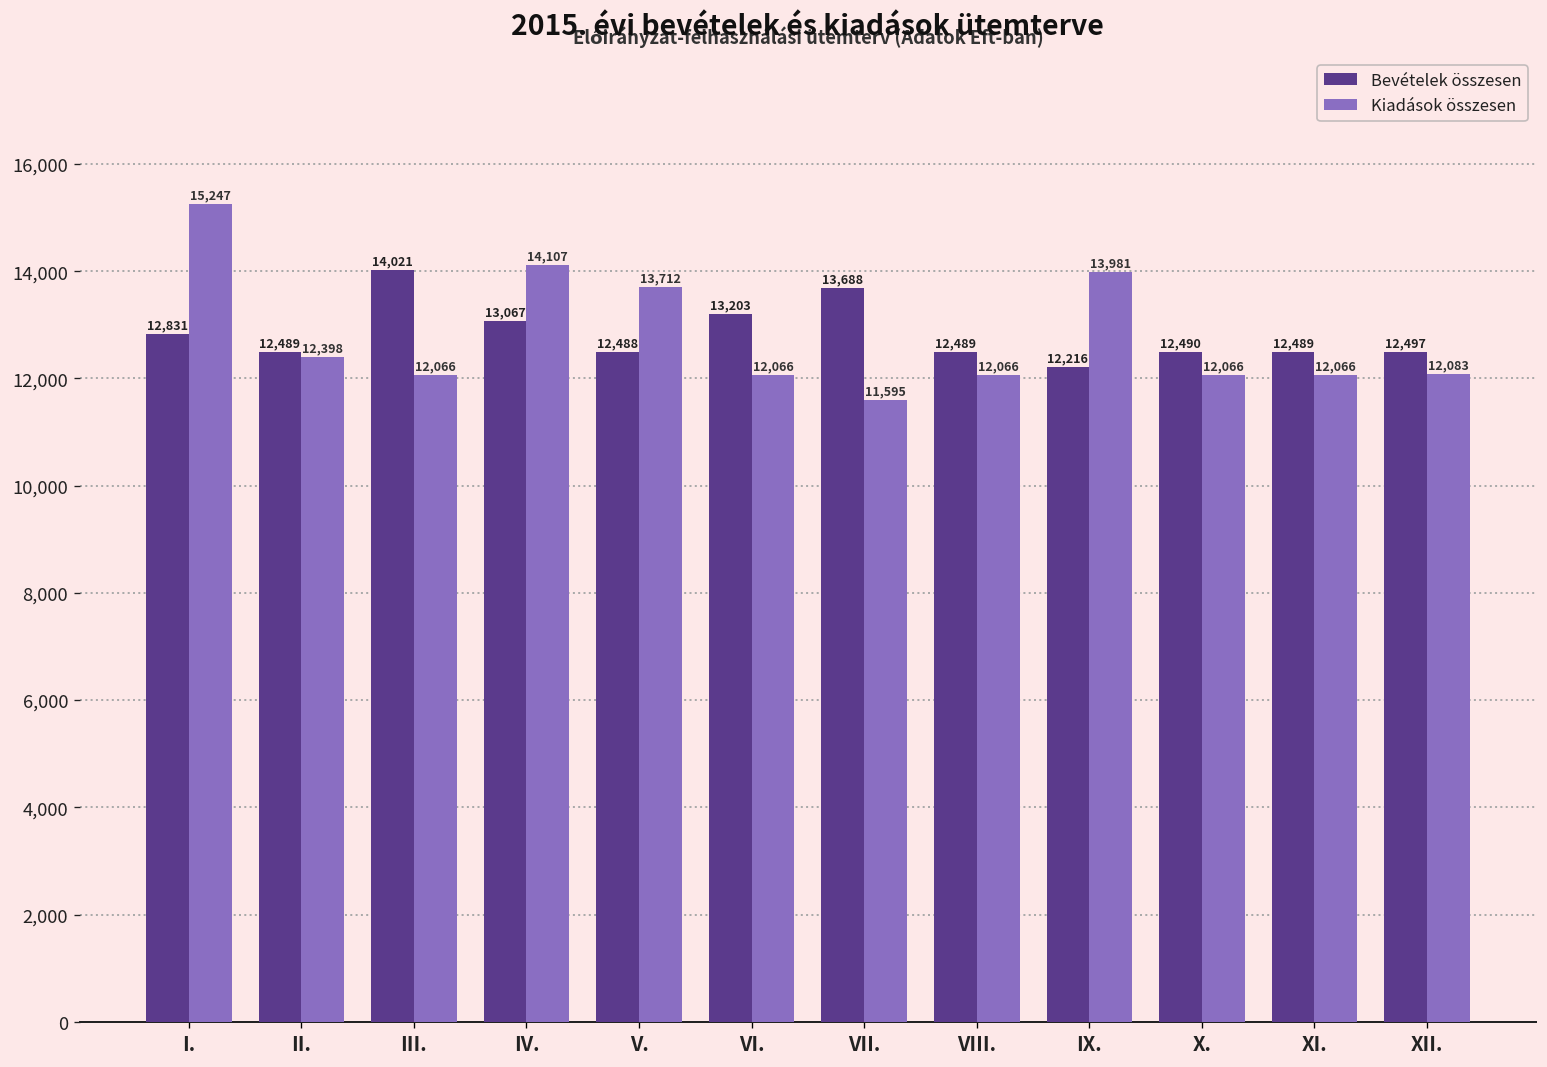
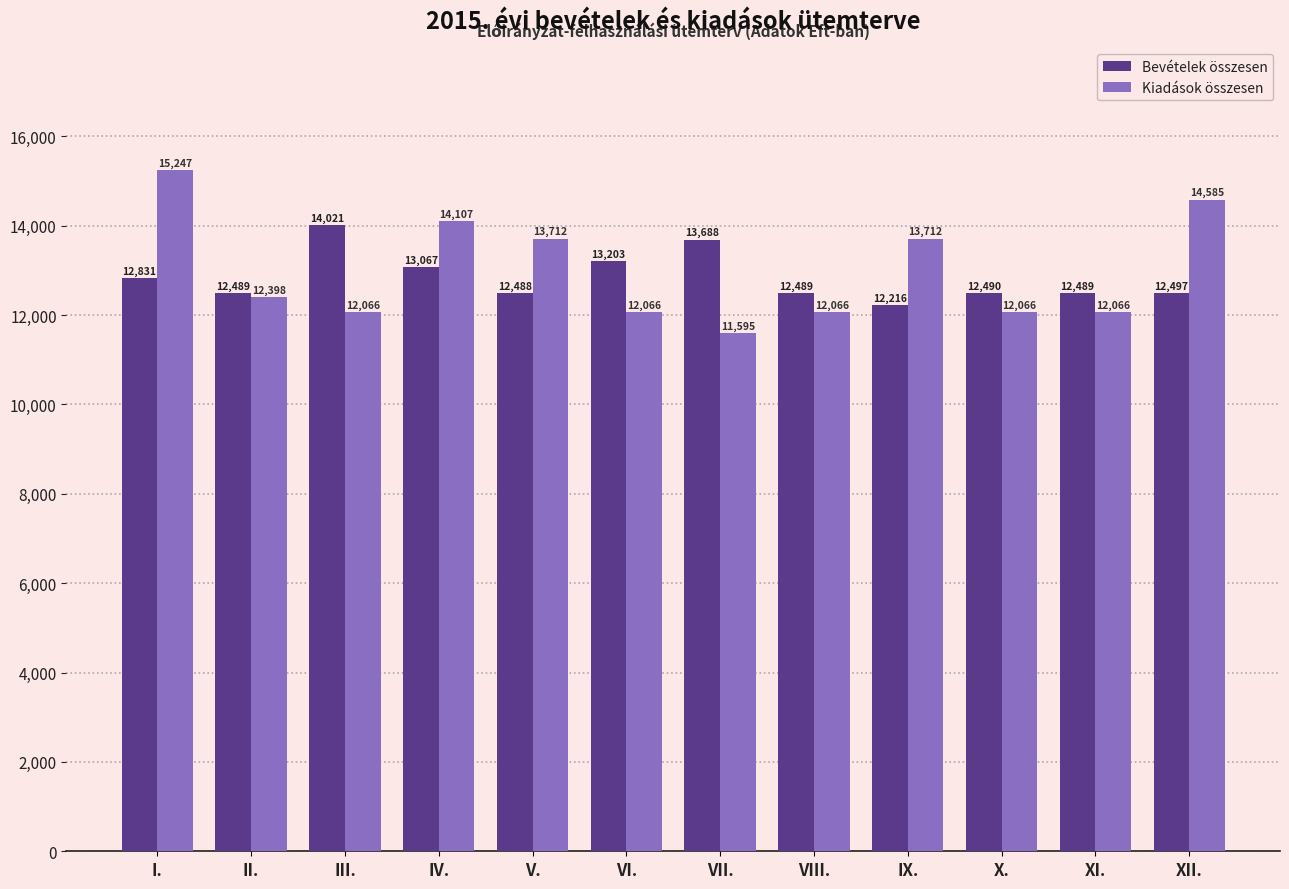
  {
    "Bevételek összesen": {
      "I.": "12,831",
      "II.": "12,489",
      "III.": "14,021",
      "IV.": "13,067",
      "V.": "12,488",
      "VI.": "13,203",
      "VII.": "13,688",
      "VIII.": "12,489",
      "IX.": "12,216",
      "X.": "12,490",
      "XI.": "12,489",
      "XII.": "12,497"
    },
    "Kiadások összesen": {
      "I.": "15,247",
      "II.": "12,398",
      "III.": "12,066",
      "IV.": "14,107",
      "V.": "13,712",
      "VI.": "12,066",
      "VII.": "11,595",
      "VIII.": "12,066",
-     "IX.": "13,981",
+     "IX.": "13,712",
      "X.": "12,066",
      "XI.": "12,066",
-     "XII.": "12,083"
+     "XII.": "14,585"
    }
  }
